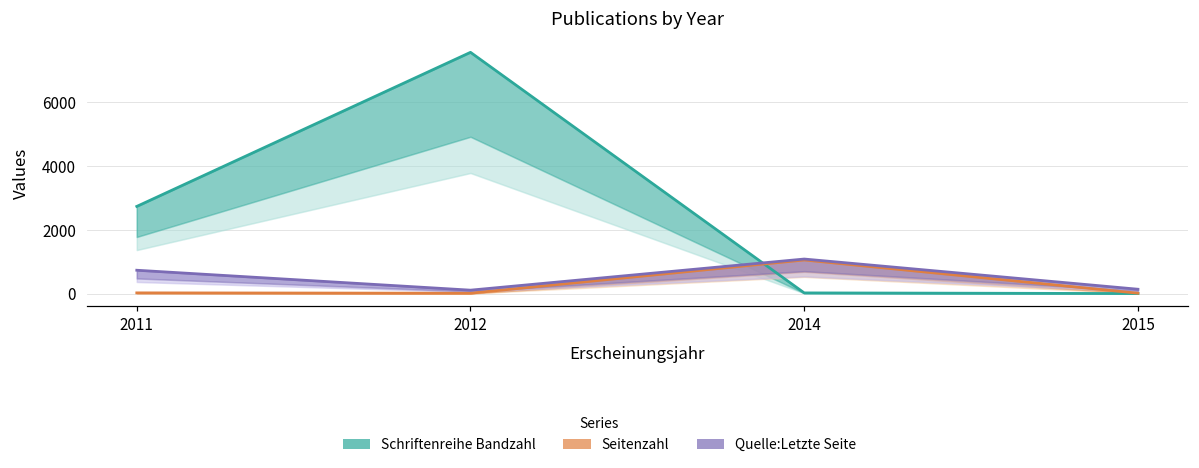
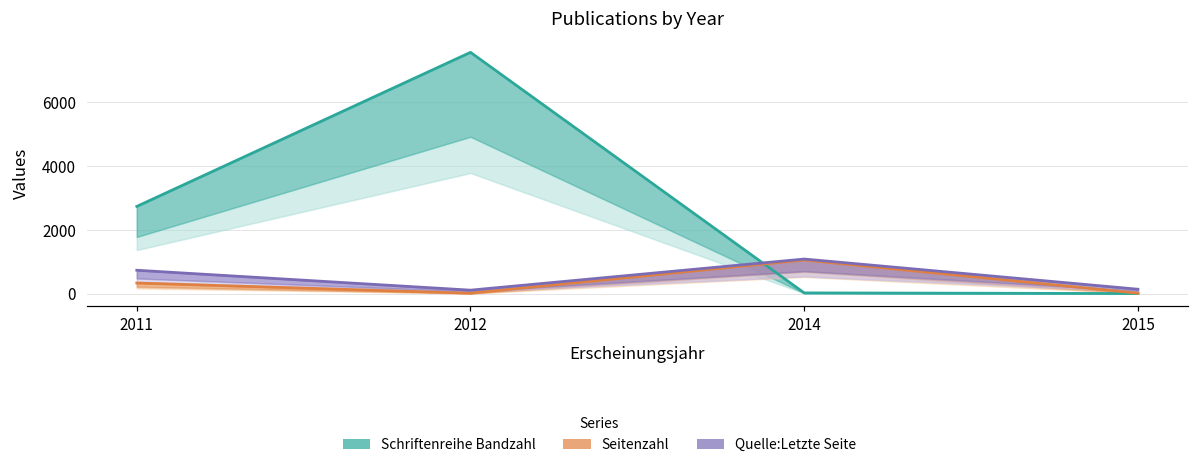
  {
    "Schriftenreihe Bandzahl": {
      "2011": 2700,
      "2012": 7600,
      "2014": 0
    },
    "Seitenzahl": {
-     "2011": 0,
+     "2011": 300,
      "2012": 0
    },
    "Quelle:Letzte Seite": {
      "2011": 700,
      "2012": 100,
      "2015": 100
    }
  }
